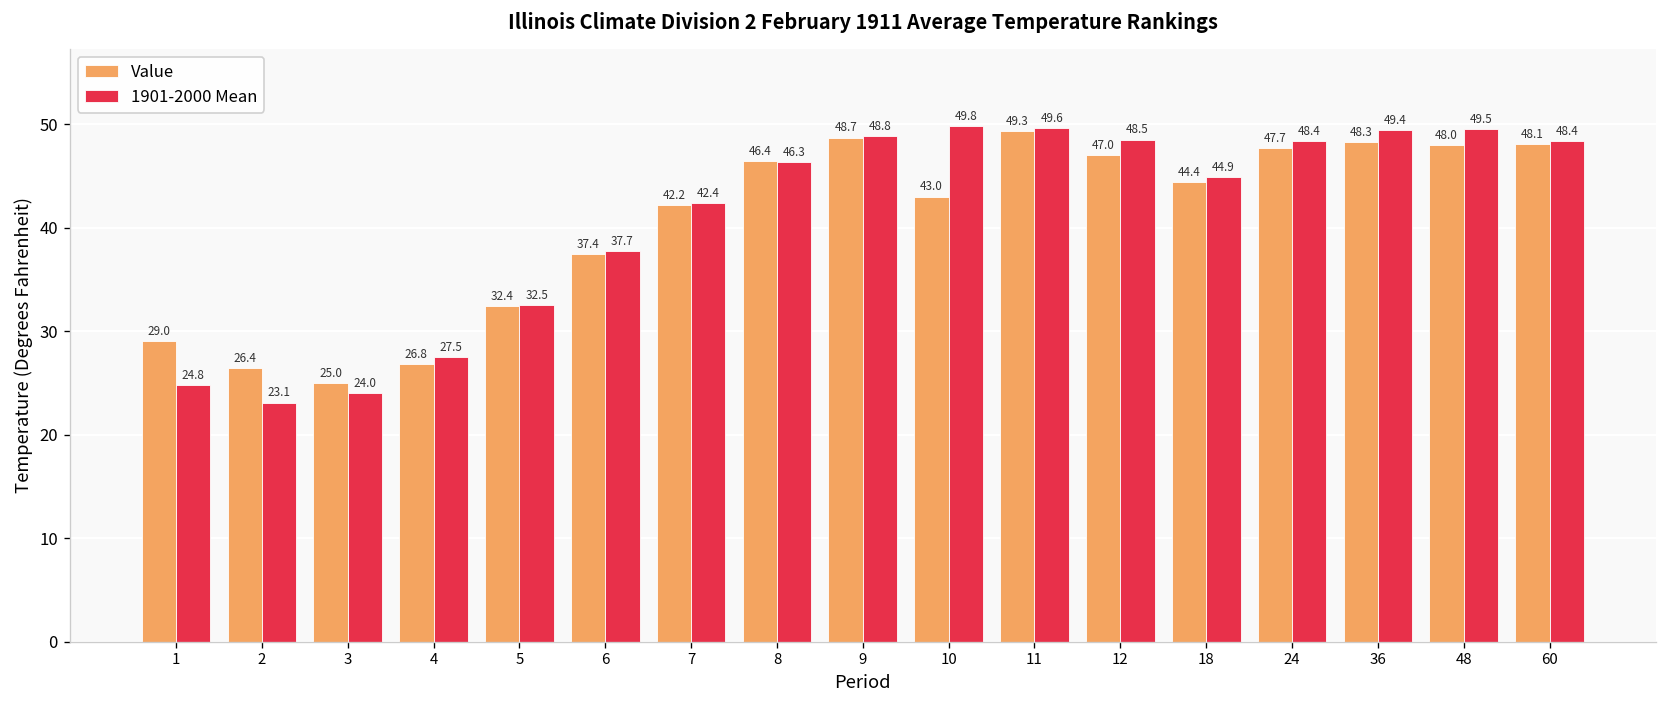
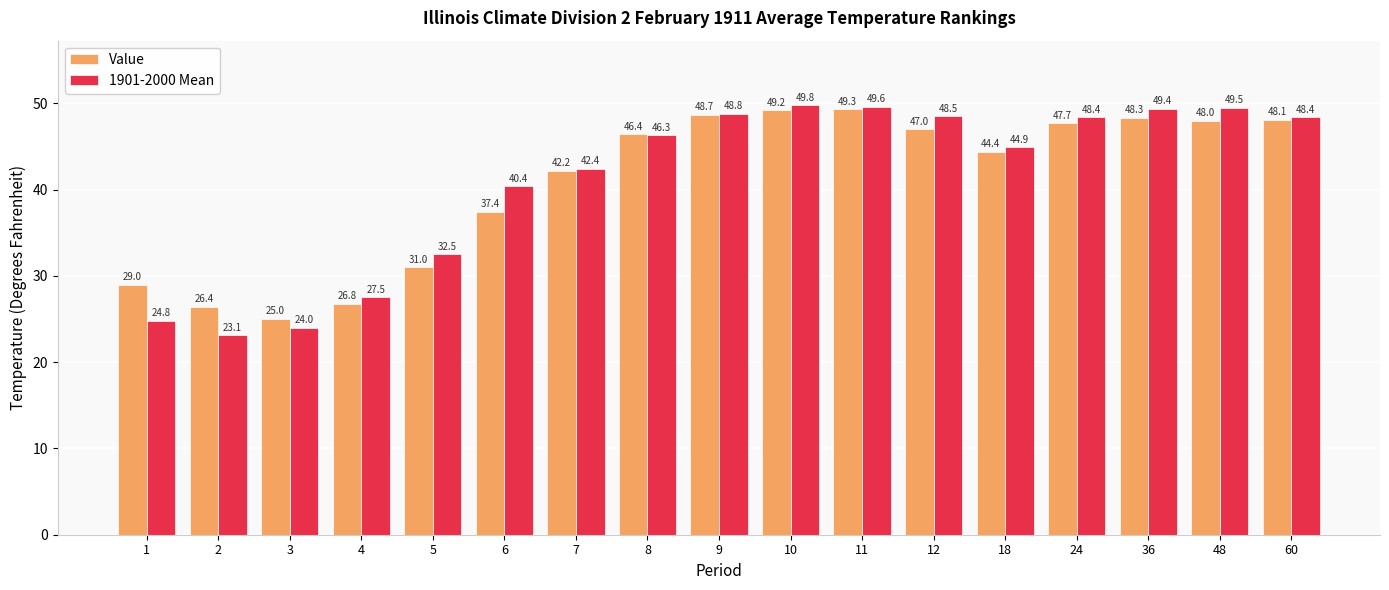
  {
    "Value": {
      "1": 29.0,
      "2": 26.4,
      "3": 25.0,
      "4": 26.8,
-     "5": 32.4,
+     "5": 31.0,
      "6": 37.4,
      "7": 42.2,
      "8": 46.4,
      "9": 48.7,
-     "10": 43.0,
+     "10": 49.2,
      "11": 49.3,
      "12": 47.0,
      "18": 44.4,
      "24": 47.7,
      "36": 48.3,
      "48": 48.0,
      "60": 48.1
    },
    "1901-2000 Mean": {
      "1": 24.8,
      "2": 23.1,
      "3": 24.0,
      "4": 27.5,
      "5": 32.5,
-     "6": 37.7,
+     "6": 40.4,
      "7": 42.4,
      "8": 46.3,
      "9": 48.8,
      "10": 49.8,
      "11": 49.6,
      "12": 48.5,
      "18": 44.9,
      "24": 48.4,
      "36": 49.4,
      "48": 49.5,
      "60": 48.4
    }
  }
